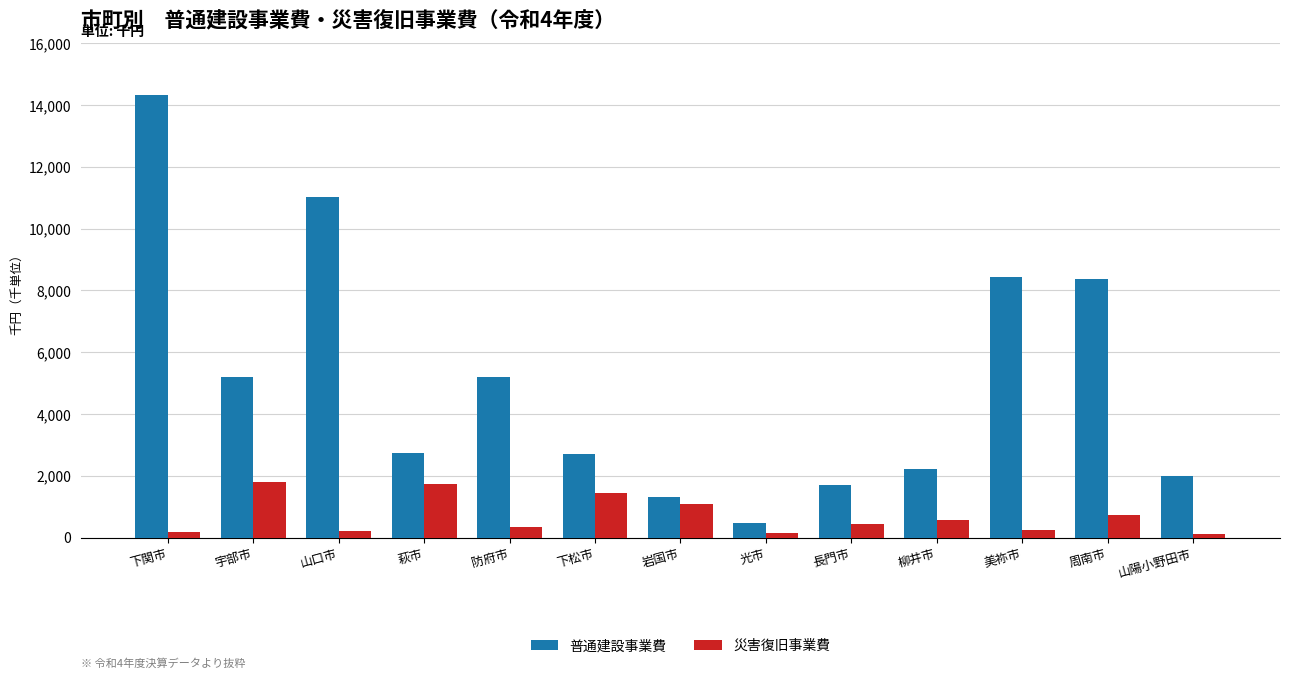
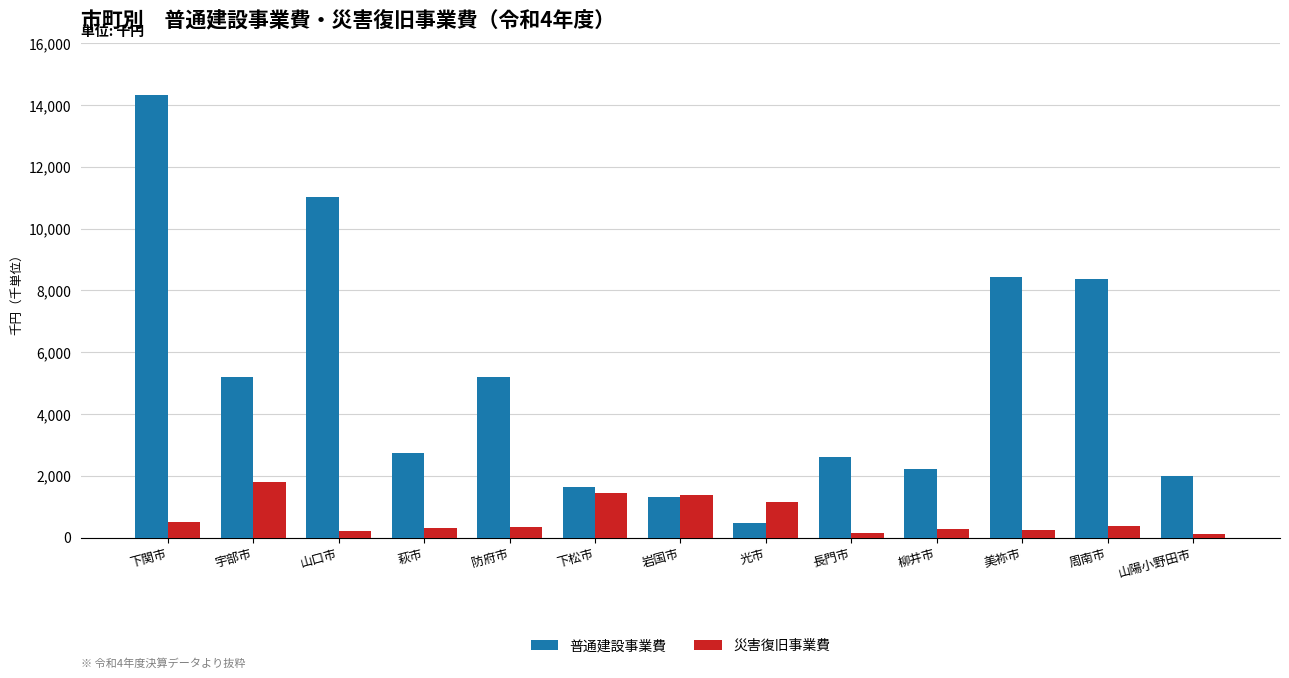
  {
    "普通建設事業費": {
      "下関市": "14,300",
      "宇部市": "5,200",
      "山口市": "11,000",
      "萩市": "2,700",
      "防府市": "5,200",
-     "下松市": "2,700",
+     "下松市": "1,600",
      "岩国市": "1,300",
      "光市": "500",
-     "長門市": "1,700",
+     "長門市": "2,600",
      "柳井市": "2,200",
      "美祢市": "8,400",
      "周南市": "8,400",
      "山陽小野田市": "2,000"
    },
    "災害復旧事業費": {
-     "下関市": "200",
+     "下関市": "500",
      "宇部市": "1,800",
      "山口市": "200",
-     "萩市": "1,700",
+     "萩市": "300",
      "防府市": "300",
      "下松市": "1,400",
-     "岩国市": "1,100",
-     "光市": "100",
-     "長門市": "400",
-     "柳井市": "600",
+     "岩国市": "1,400",
+     "光市": "1,200",
+     "長門市": "100",
+     "柳井市": "300",
      "美祢市": "300",
-     "周南市": "700",
+     "周南市": "400",
      "山陽小野田市": "100"
    }
  }
